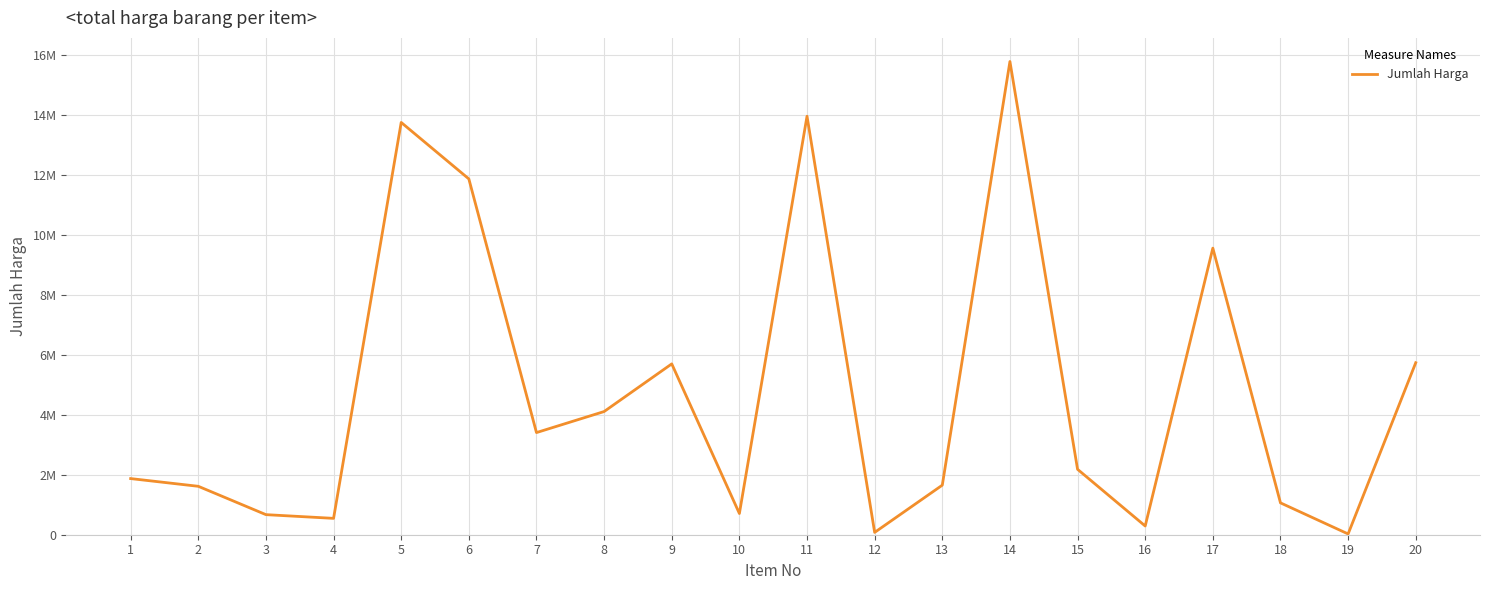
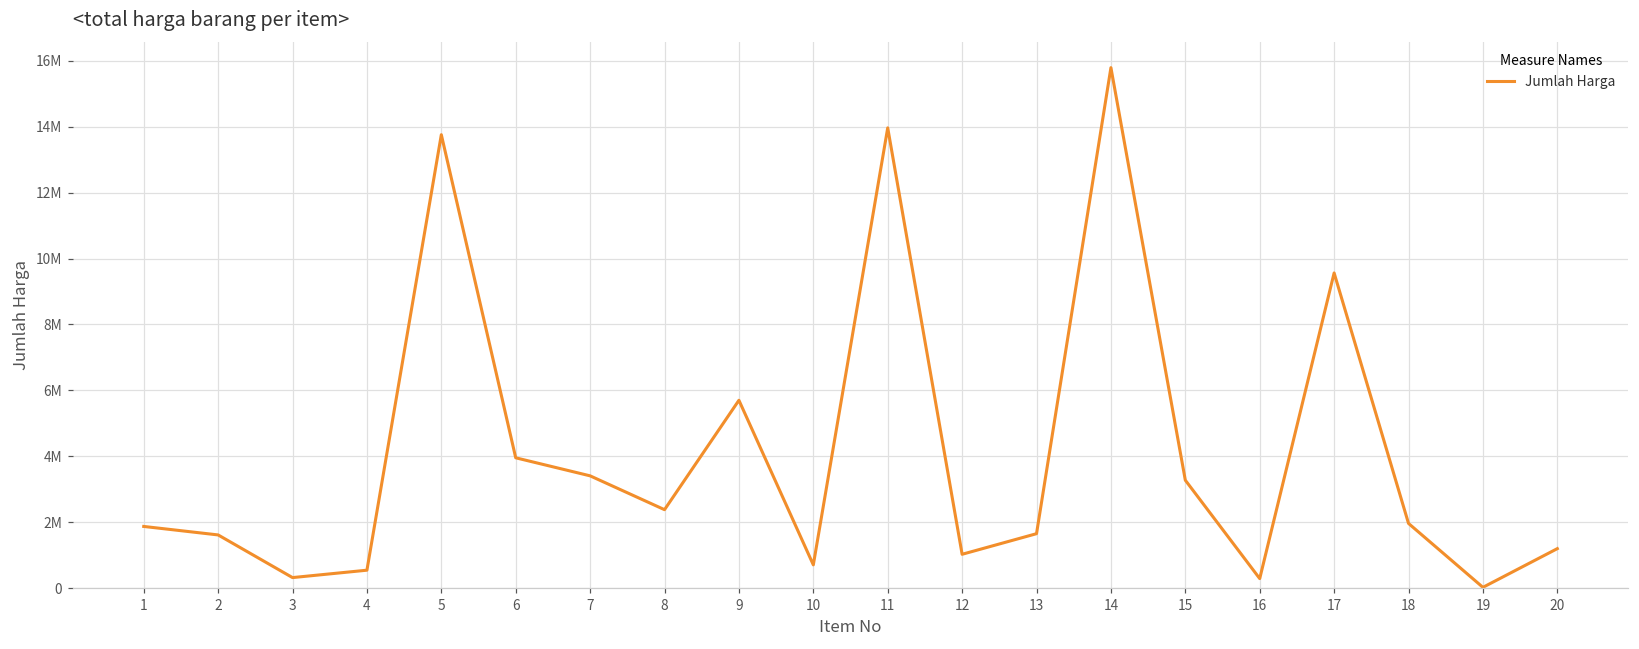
  {
    "1": 1900000,
    "2": 1600000,
-   "3": 700000,
+   "3": 300000,
    "4": 500000,
    "5": 13800000,
-   "6": 11900000,
+   "6": 4000000,
    "7": 3400000,
-   "8": 4100000,
+   "8": 2400000,
    "9": 5700000,
    "10": 700000,
    "11": 14000000,
-   "12": 100000,
+   "12": 1000000,
    "13": 1700000,
    "14": 15800000,
-   "15": 2200000,
+   "15": 3300000,
    "16": 300000,
    "17": 9600000,
-   "18": 1100000,
+   "18": 2000000,
    "19": 0,
-   "20": 5700000
+   "20": 1200000
  }
